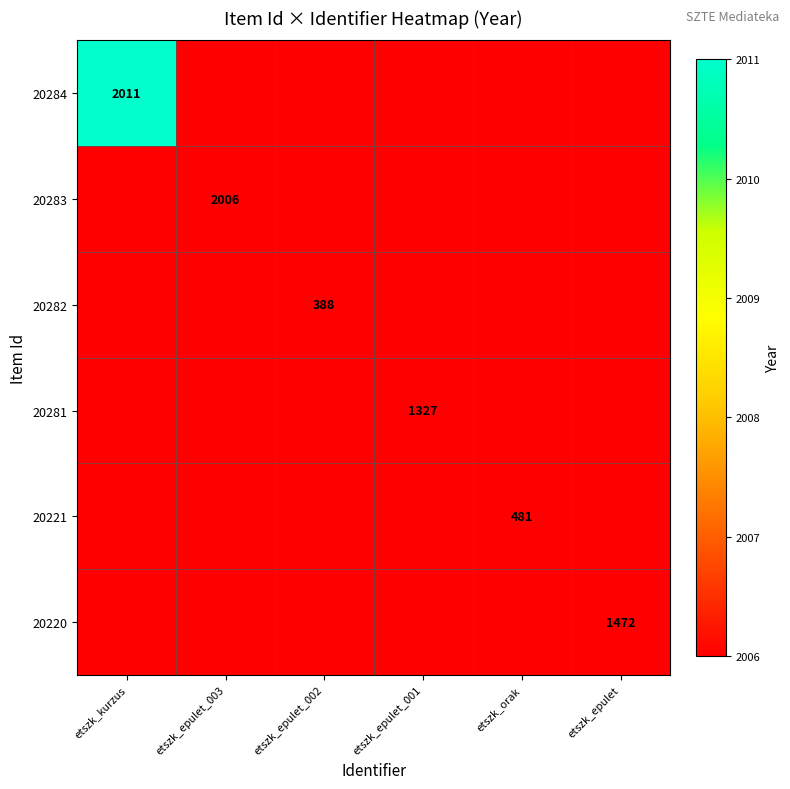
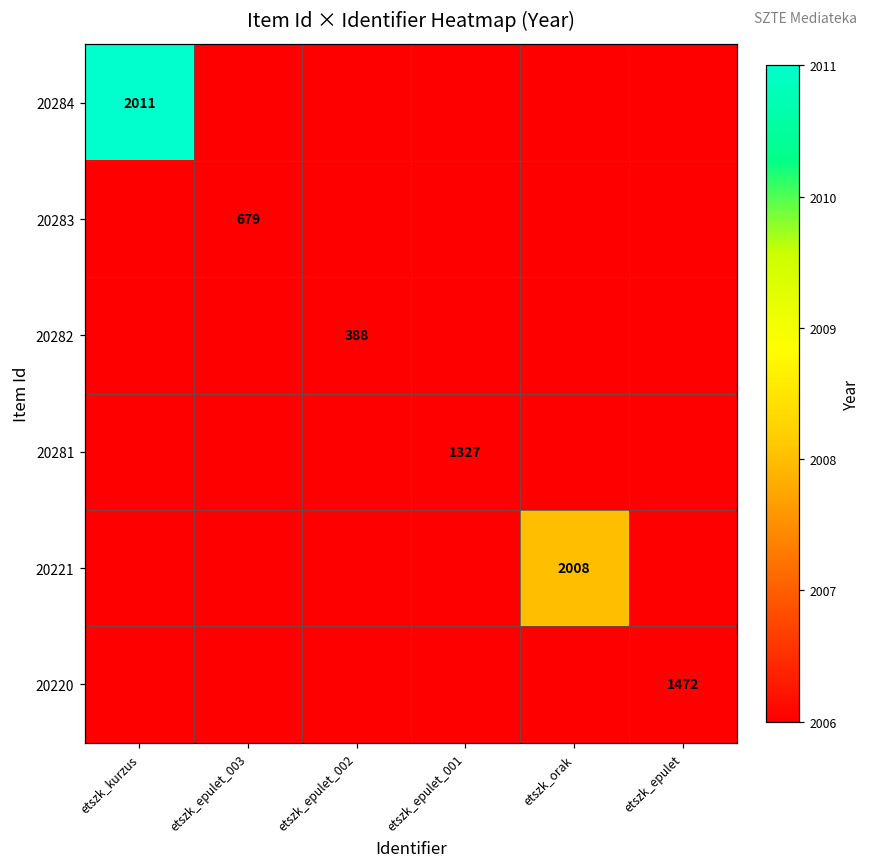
  {
    "20284": {
      "etszk_kurzus": 2011
    },
    "20283": {
-     "etszk_epulet_003": 2006
+     "etszk_epulet_003": 679
    },
    "20282": {
      "etszk_epulet_002": 388
    },
    "20281": {
      "etszk_epulet_001": 1327
    },
    "20221": {
-     "etszk_orak": 481
+     "etszk_orak": 2008
    },
    "20220": {
      "etszk_epulet": 1472
    }
  }
